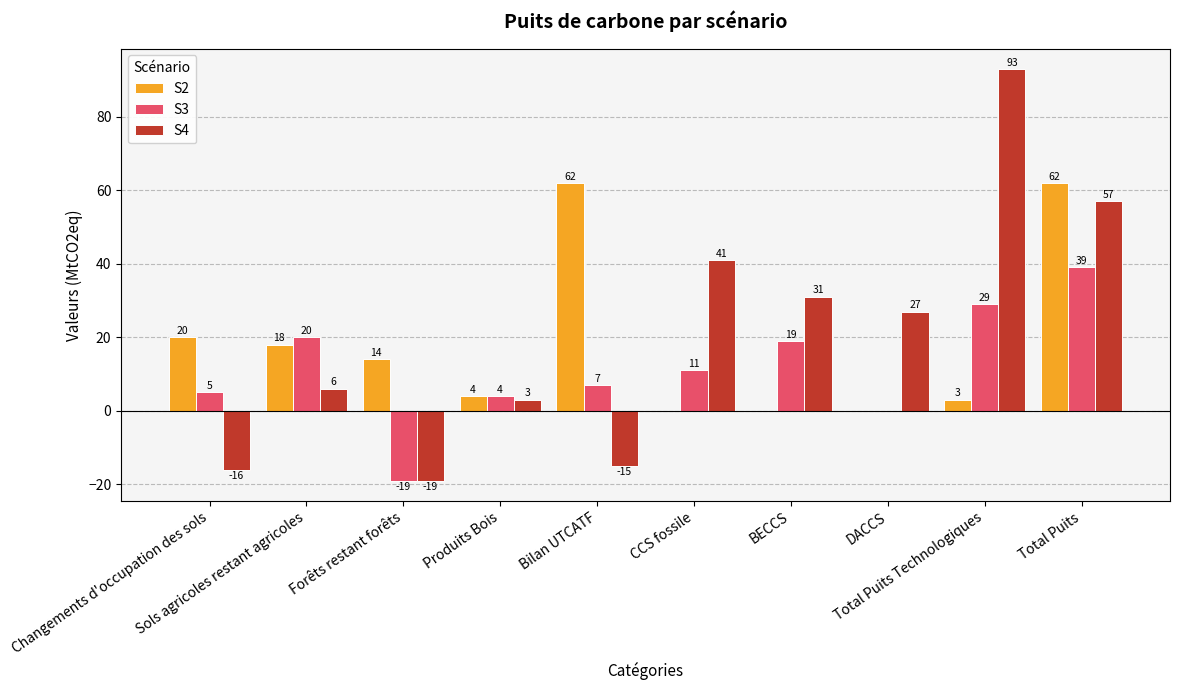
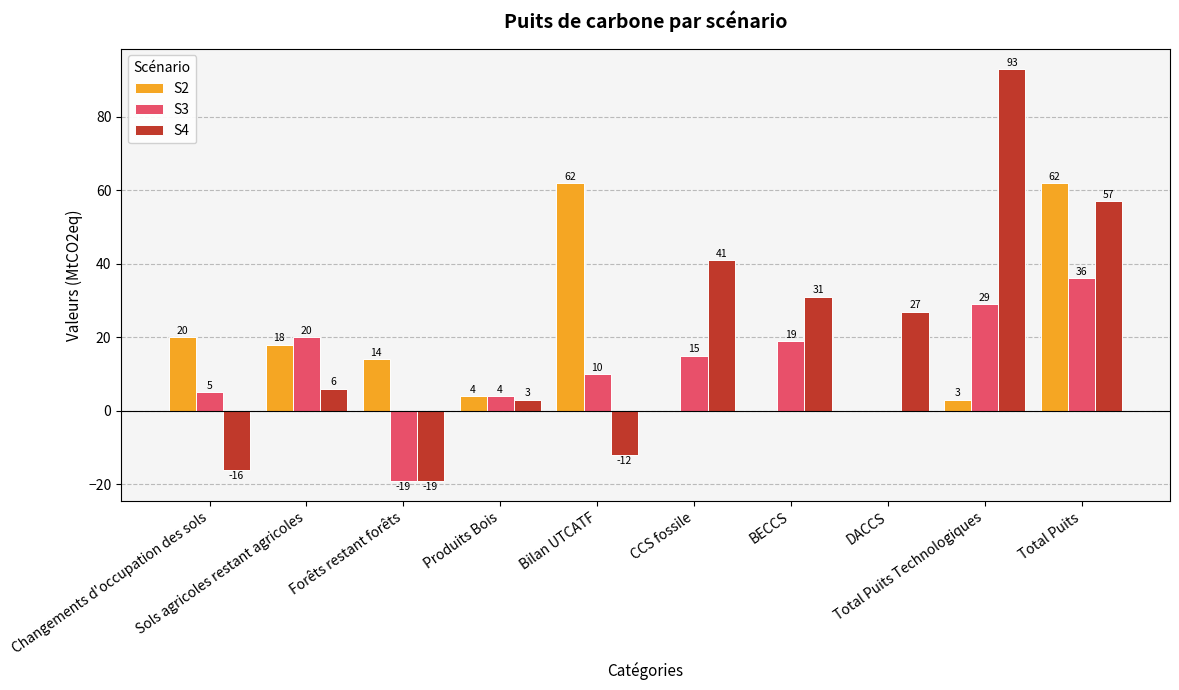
  {
    "S2": {
      "Changements d'occupation des sols": 20,
      "Sols agricoles restant agricoles": 18,
      "Forêts restant forêts": 14,
      "Produits Bois": 4,
      "Bilan UTCATF": 62,
      "Total Puits Technologiques": 3,
      "Total Puits": 62
    },
    "S3": {
      "Changements d'occupation des sols": 5,
      "Sols agricoles restant agricoles": 20,
      "Forêts restant forêts": -19,
      "Produits Bois": 4,
-     "Bilan UTCATF": 7,
-     "CCS fossile": 11,
+     "Bilan UTCATF": 10,
+     "CCS fossile": 15,
      "BECCS": 19,
      "Total Puits Technologiques": 29,
-     "Total Puits": 39
+     "Total Puits": 36
    },
    "S4": {
      "Changements d'occupation des sols": -16,
      "Sols agricoles restant agricoles": 6,
      "Forêts restant forêts": -19,
      "Produits Bois": 3,
-     "Bilan UTCATF": -15,
+     "Bilan UTCATF": -12,
      "CCS fossile": 41,
      "BECCS": 31,
      "DACCS": 27,
      "Total Puits Technologiques": 93,
      "Total Puits": 57
    }
  }
